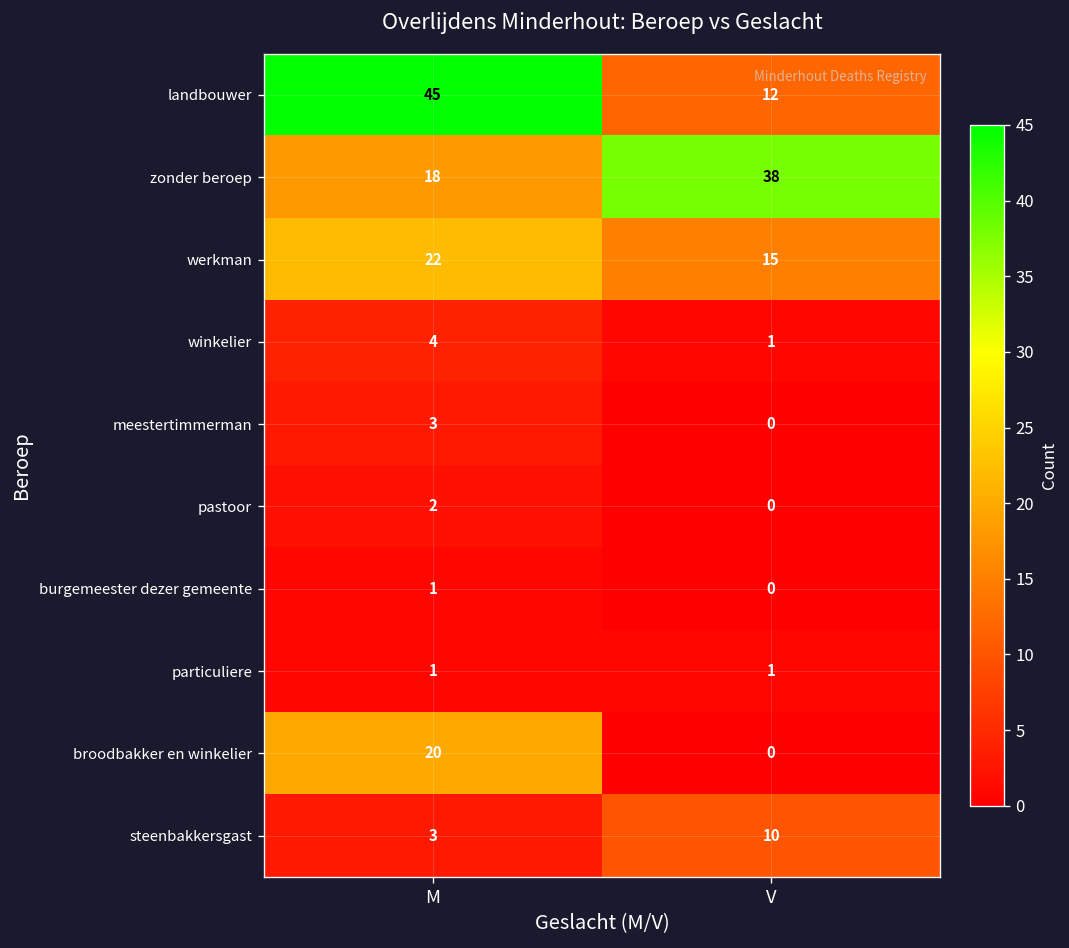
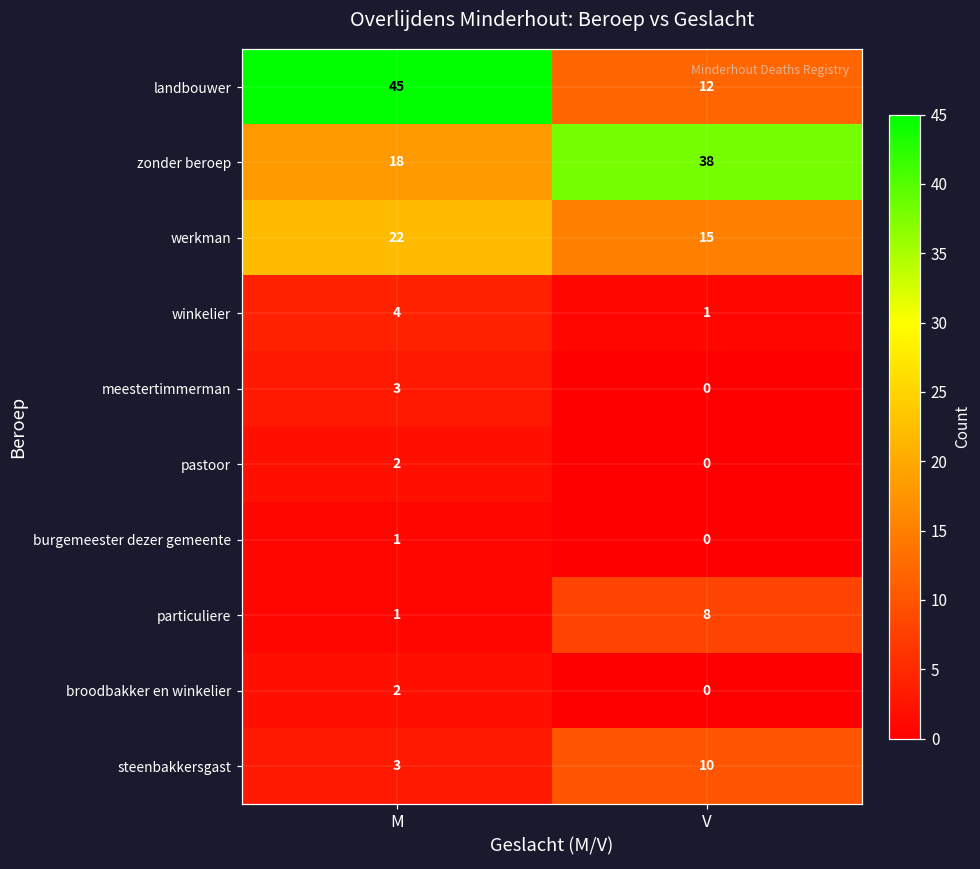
  {
    "landbouwer": {
      "M": 45
    },
    "zonder beroep": {
      "M": 18,
      "V": 38
    },
    "werkman": {
      "M": 22,
      "V": 15
    },
    "winkelier": {
      "M": 4,
      "V": 1
    },
    "meestertimmerman": {
      "M": 3,
      "V": 0
    },
    "pastoor": {
      "M": 2,
      "V": 0
    },
    "burgemeester dezer gemeente": {
      "M": 1,
      "V": 0
    },
    "particuliere": {
      "M": 1,
-     "V": 1
+     "V": 8
    },
    "broodbakker en winkelier": {
-     "M": 20,
+     "M": 2,
      "V": 0
    },
    "steenbakkersgast": {
      "M": 3,
      "V": 10
    }
  }
